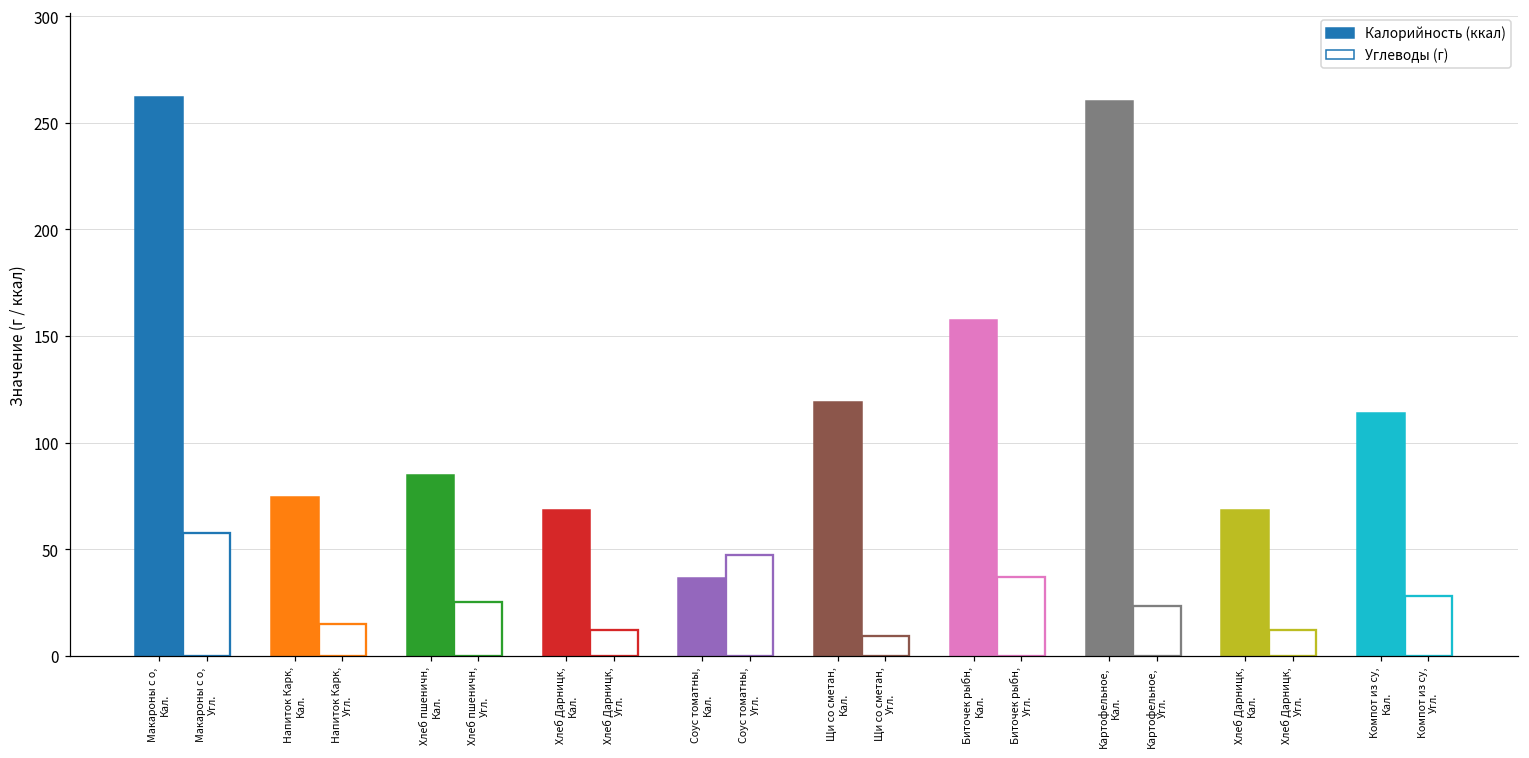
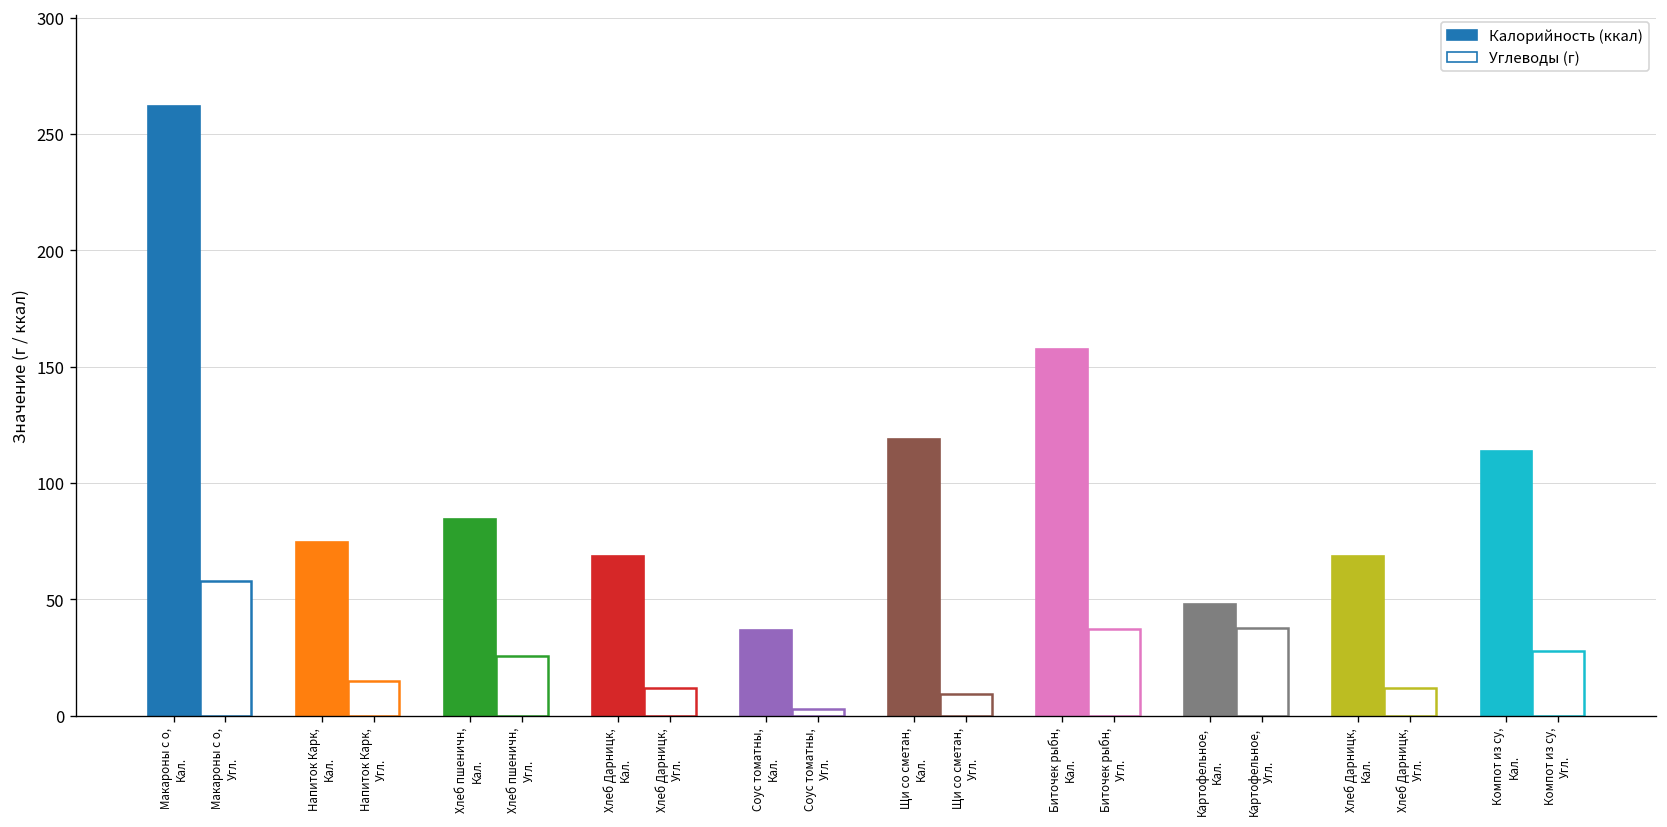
  {
    "Макароны с о, Кал.": 262,
    "Макароны с о, Угл.": 58,
    "Напиток Карк, Кал.": 75,
    "Напиток Карк, Угл.": 15,
    "Хлеб пшеничн, Кал.": 85,
    "Хлеб пшеничн, Угл.": 25,
    "Соус томатны, Кал.": 37,
-   "Соус томатны, Угл.": 47,
+   "Соус томатны, Угл.": 3,
    "Щи со сметан, Кал.": 119,
    "Щи со сметан, Угл.": 9,
    "Биточек рыбн, Кал.": 157,
    "Биточек рыбн, Угл.": 37,
-   "Картофельное, Кал.": 260,
-   "Картофельное, Угл.": 23,
+   "Картофельное, Кал.": 48,
+   "Картофельное, Угл.": 38,
    "Компот из су, Кал.": 114,
    "Компот из су, Угл.": 28
  }
